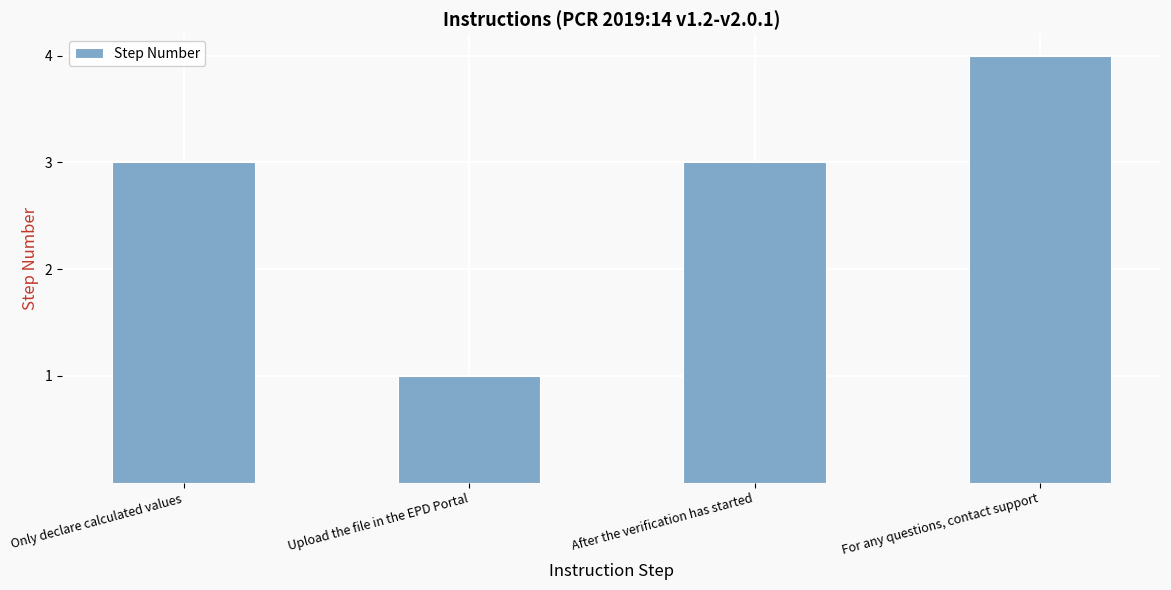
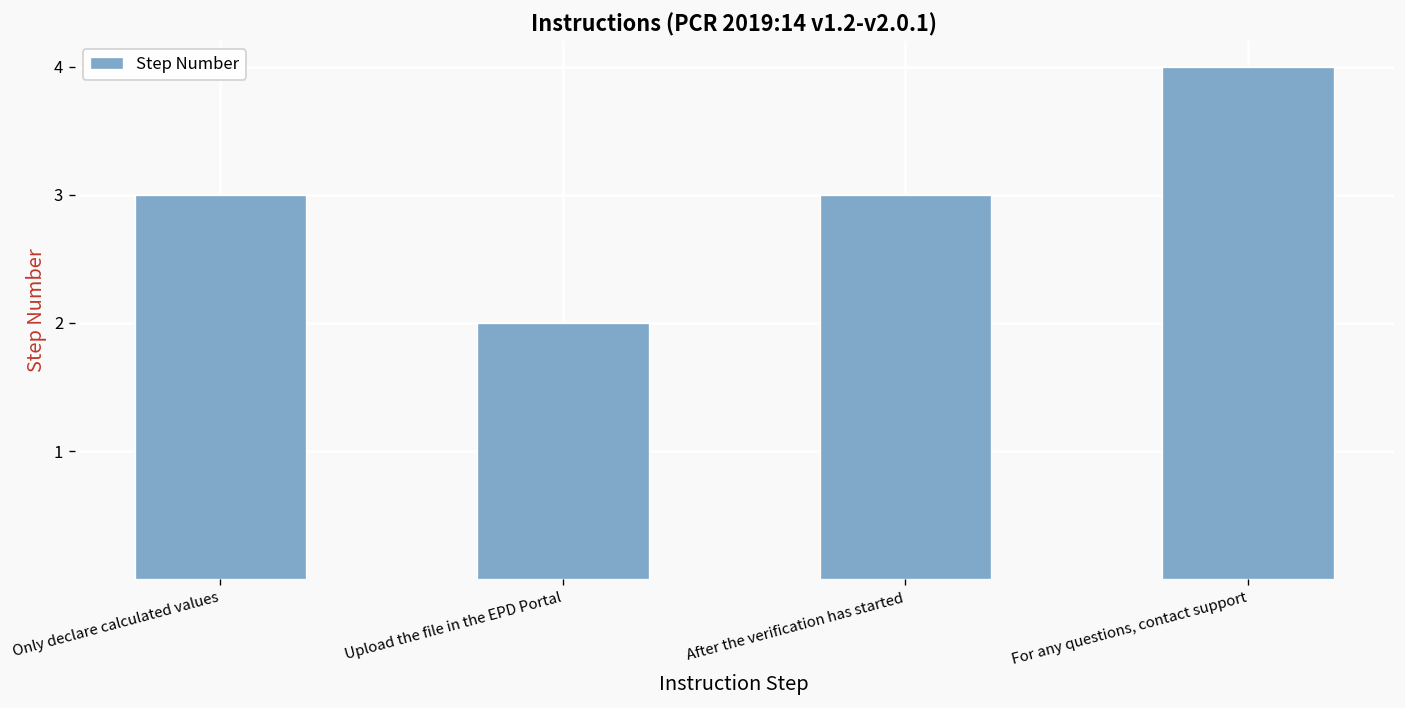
  {
    "Only declare calculated values": 3,
-   "Upload the file in the EPD Portal": 1,
+   "Upload the file in the EPD Portal": 2,
    "After the verification has started": 3,
    "For any questions, contact support": 4
  }
